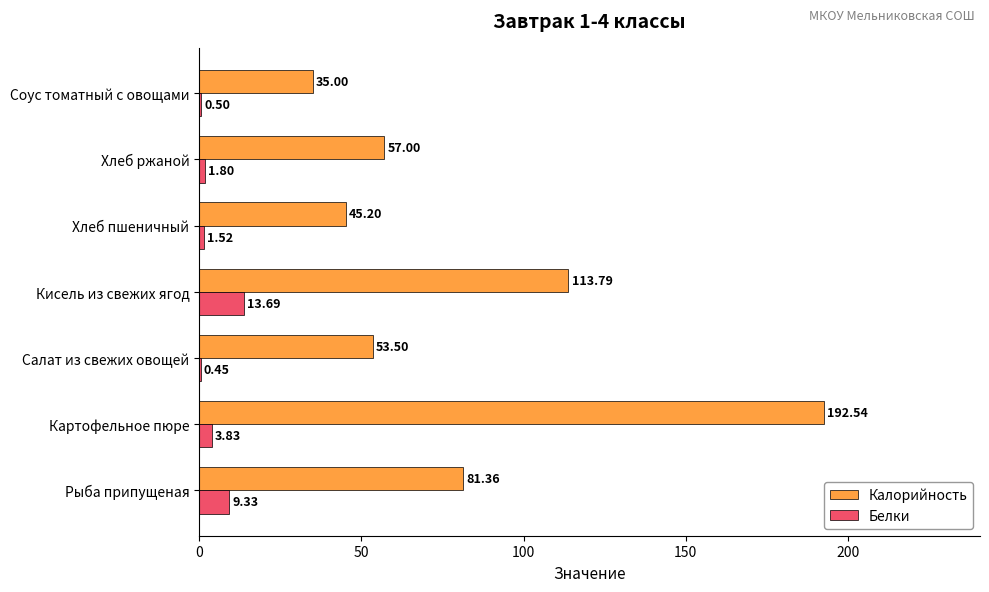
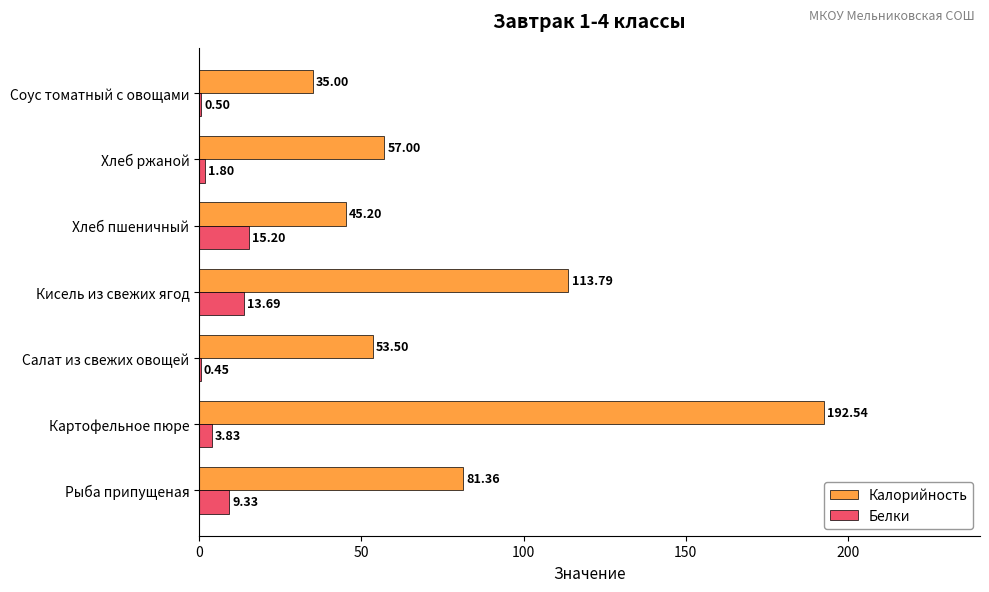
  {
    "Калорийность": {
      "Соус томатный с овощами": 35.00,
      "Хлеб ржаной": 57.00,
      "Хлеб пшеничный": 45.20,
      "Кисель из свежих ягод": 113.79,
      "Салат из свежих овощей": 53.50,
      "Картофельное пюре": 192.54,
      "Рыба припущеная": 81.36
    },
    "Белки": {
      "Соус томатный с овощами": 0.50,
      "Хлеб ржаной": 1.80,
-     "Хлеб пшеничный": 1.52,
+     "Хлеб пшеничный": 15.20,
      "Кисель из свежих ягод": 13.69,
      "Салат из свежих овощей": 0.45,
      "Картофельное пюре": 3.83,
      "Рыба припущеная": 9.33
    }
  }
